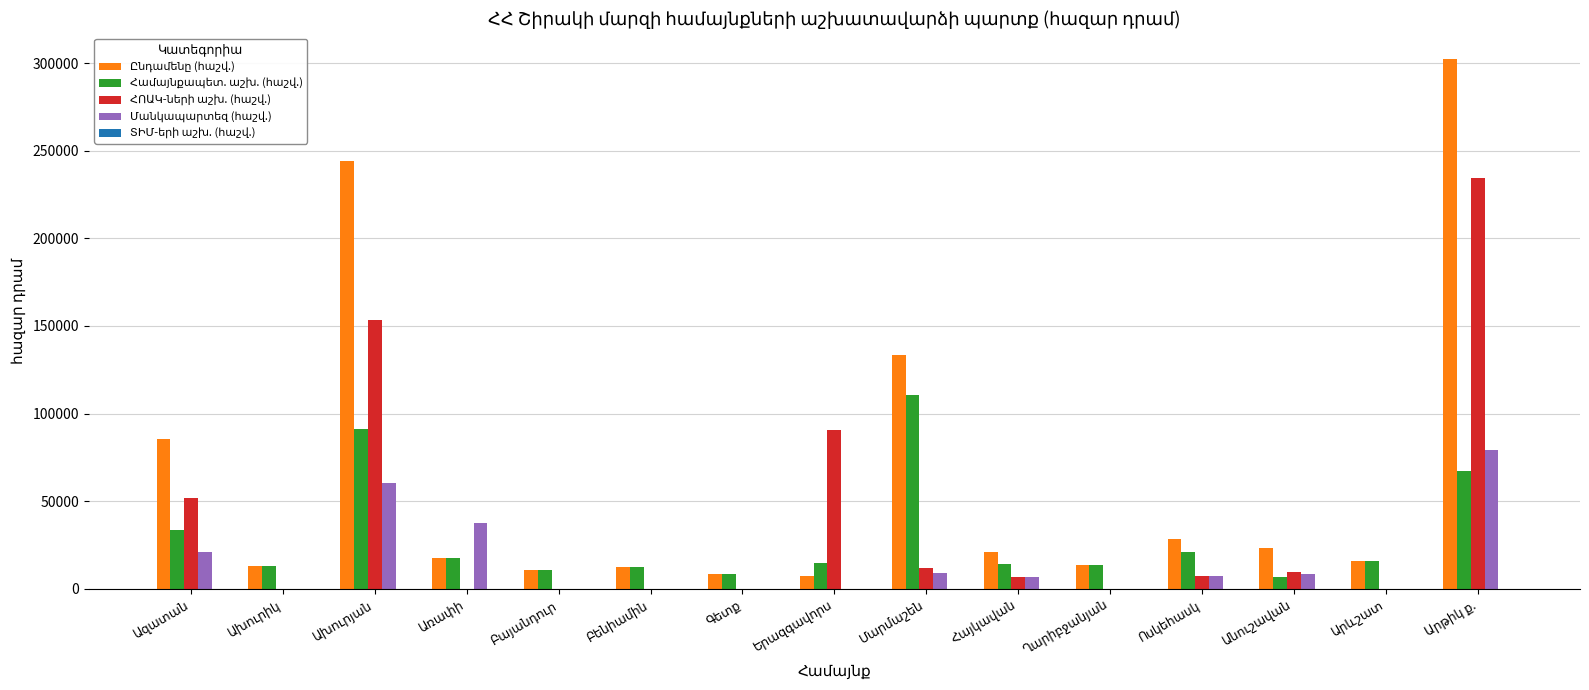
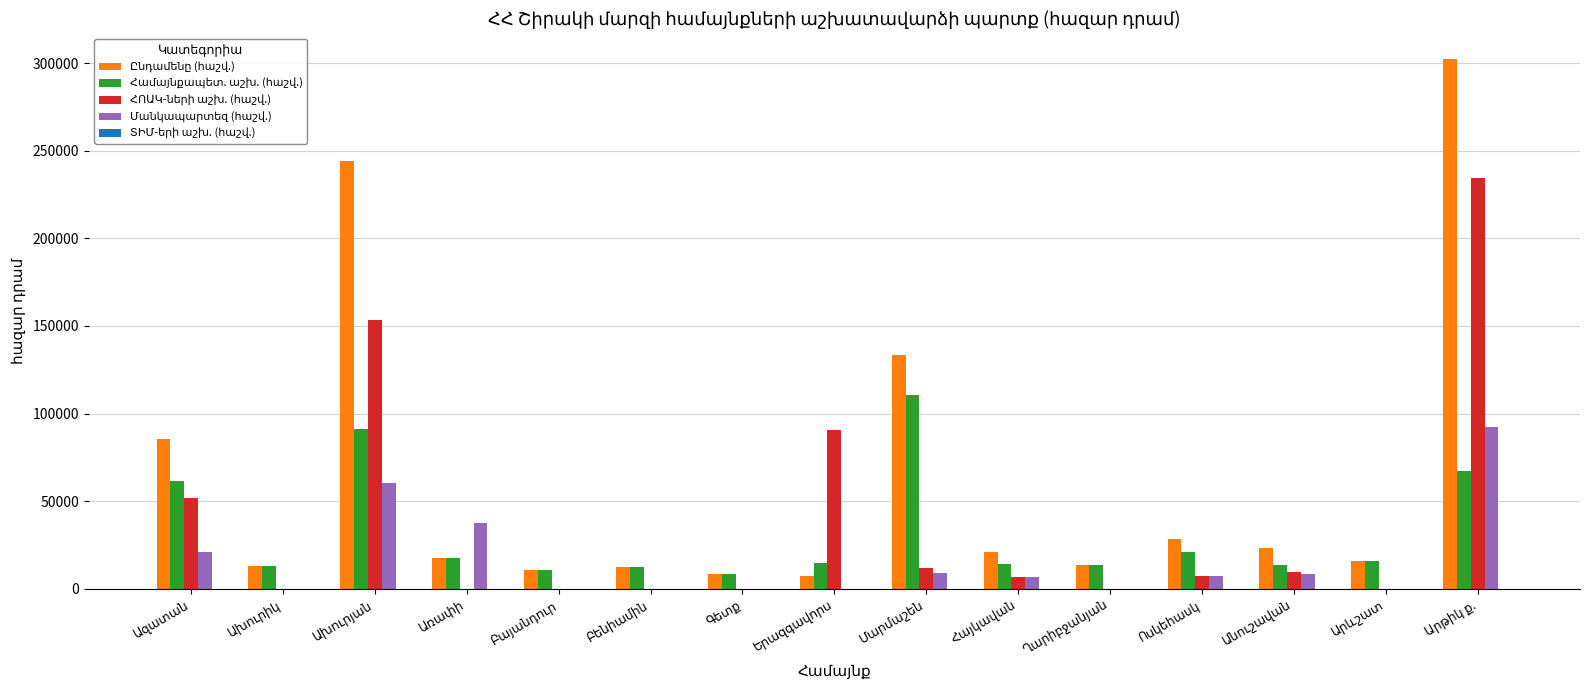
  {
    "Ընդամենը (հաշվ.)": {
      "Ազատան": 85000,
      "Ախուրիկ": 13000,
      "Ախուրյան": 244000,
      "Առափի": 17000,
      "Բայանդուր": 11000,
      "Բենիամին": 12000,
      "Գետք": 8000,
      "Երազգավորս": 7000,
      "Մարմաշեն": 134000,
      "Հայկավան": 21000,
      "Ղարիբջանյան": 13000,
      "Ոսկեհասկ": 28000,
      "Անուշավան": 23000,
      "Արևշատ": 16000,
      "Արթիկ ք.": 302000
    },
    "Համայնքապետ. աշխ. (հաշվ.)": {
-     "Ազատան": 34000,
+     "Ազատան": 61000,
      "Ախուրիկ": 13000,
      "Ախուրյան": 91000,
      "Առափի": 17000,
      "Բայանդուր": 11000,
      "Բենիամին": 12000,
      "Գետք": 8000,
      "Երազգավորս": 15000,
      "Մարմաշեն": 111000,
      "Հայկավան": 14000,
      "Ղարիբջանյան": 13000,
      "Ոսկեհասկ": 21000,
-     "Անուշավան": 7000,
+     "Անուշավան": 14000,
      "Արևշատ": 16000,
      "Արթիկ ք.": 67000
    },
    "ՀՈԱԿ-ների աշխ. (հաշվ.)": {
      "Ազատան": 52000,
      "Ախուրիկ": 0,
      "Ախուրյան": 153000,
      "Առափի": 0,
      "Բայանդուր": 0,
      "Բենիամին": 0,
      "Գետք": 0,
      "Երազգավորս": 90000,
      "Մարմաշեն": 12000,
      "Հայկավան": 7000,
      "Ղարիբջանյան": 0,
      "Ոսկեհասկ": 7000,
      "Անուշավան": 10000,
      "Արևշատ": 0,
      "Արթիկ ք.": 235000
    },
    "Մանկապարտեզ (հաշվ.)": {
      "Ազատան": 21000,
      "Ախուրիկ": 0,
      "Ախուրյան": 60000,
      "Առափի": 38000,
      "Բայանդուր": 0,
      "Բենիամին": 0,
      "Գետք": 0,
      "Երազգավորս": 0,
      "Մարմաշեն": 9000,
      "Հայկավան": 7000,
      "Ղարիբջանյան": 0,
      "Ոսկեհասկ": 7000,
      "Անուշավան": 8000,
      "Արևշատ": 0,
-     "Արթիկ ք.": 79000
+     "Արթիկ ք.": 92000
    },
    "ՏԻՄ-երի աշխ. (հաշվ.)": {
      "Ազատան": 0,
      "Ախուրիկ": 0,
      "Ախուրյան": 0,
      "Առափի": 0,
      "Բայանդուր": 0,
      "Բենիամին": 0,
      "Գետք": 0,
      "Երազգավորս": 0,
      "Մարմաշեն": 0,
      "Հայկավան": 0,
      "Ղարիբջանյան": 0,
      "Ոսկեհասկ": 0,
      "Անուշավան": 0,
      "Արևշատ": 0,
      "Արթիկ ք.": 0
    }
  }
